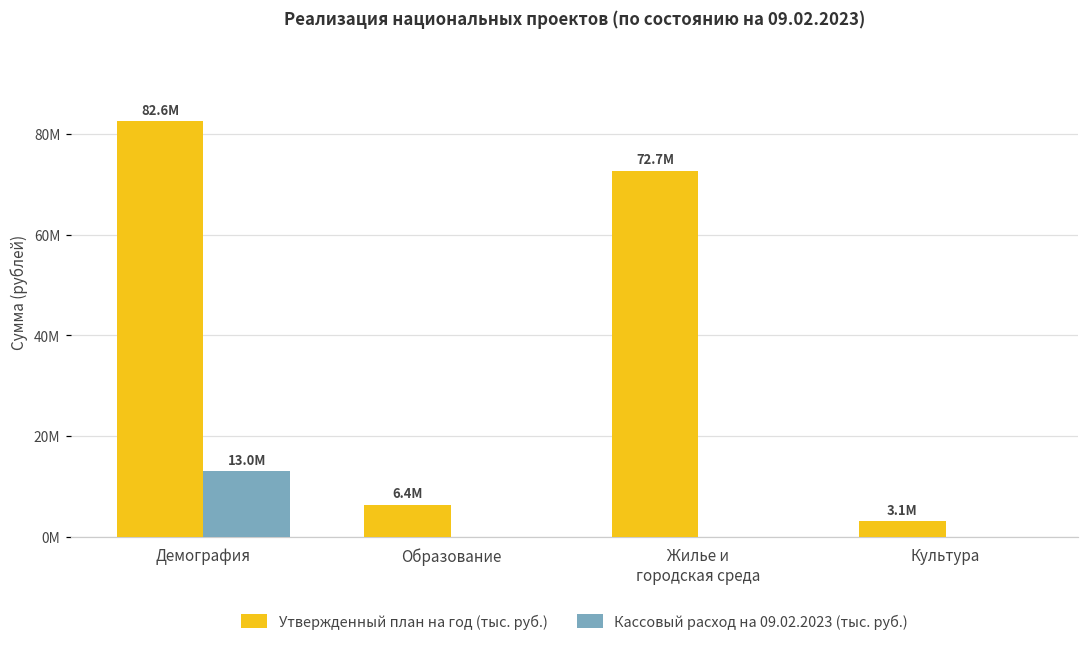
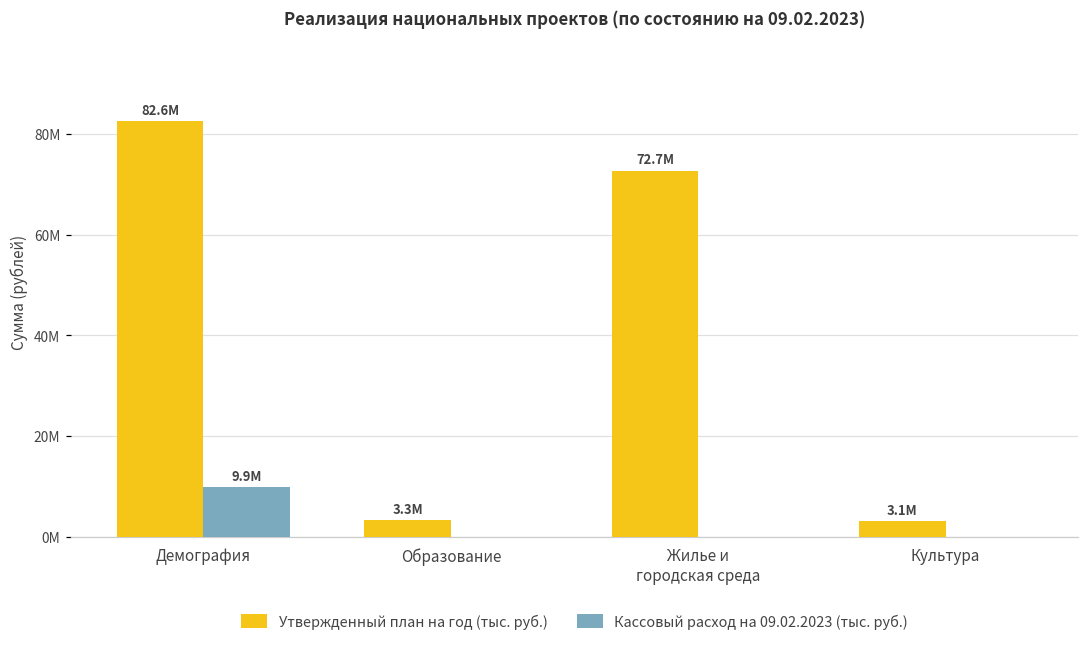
  {
    "Утвержденный план на год (тыс. руб.)": {
      "Демография": "82.6M",
-     "Образование": "6.4M",
+     "Образование": "3.3M",
      "Жилье и городская среда": "72.7M",
      "Культура": "3.1M"
    },
    "Кассовый расход на 09.02.2023 (тыс. руб.)": {
-     "Демография": "13.0M"
+     "Демография": "9.9M"
    }
  }
